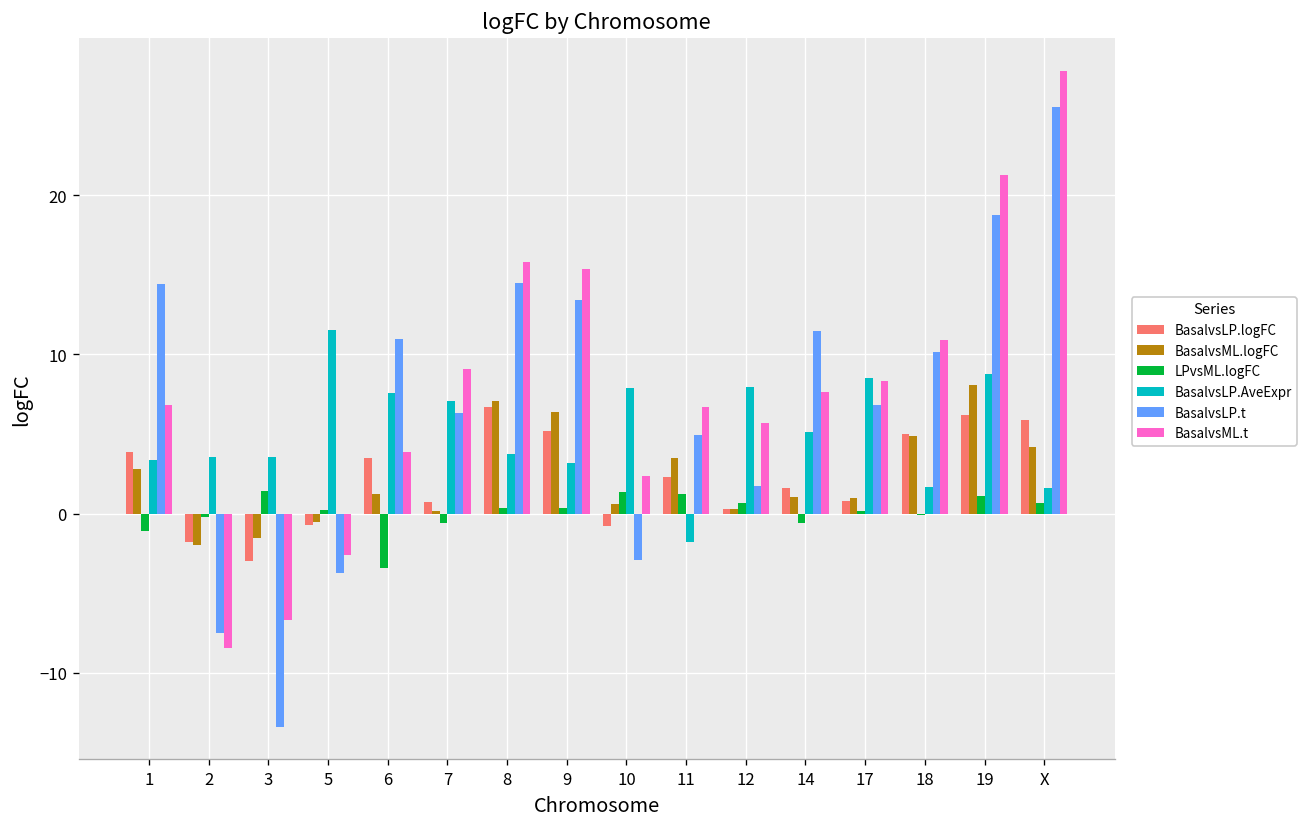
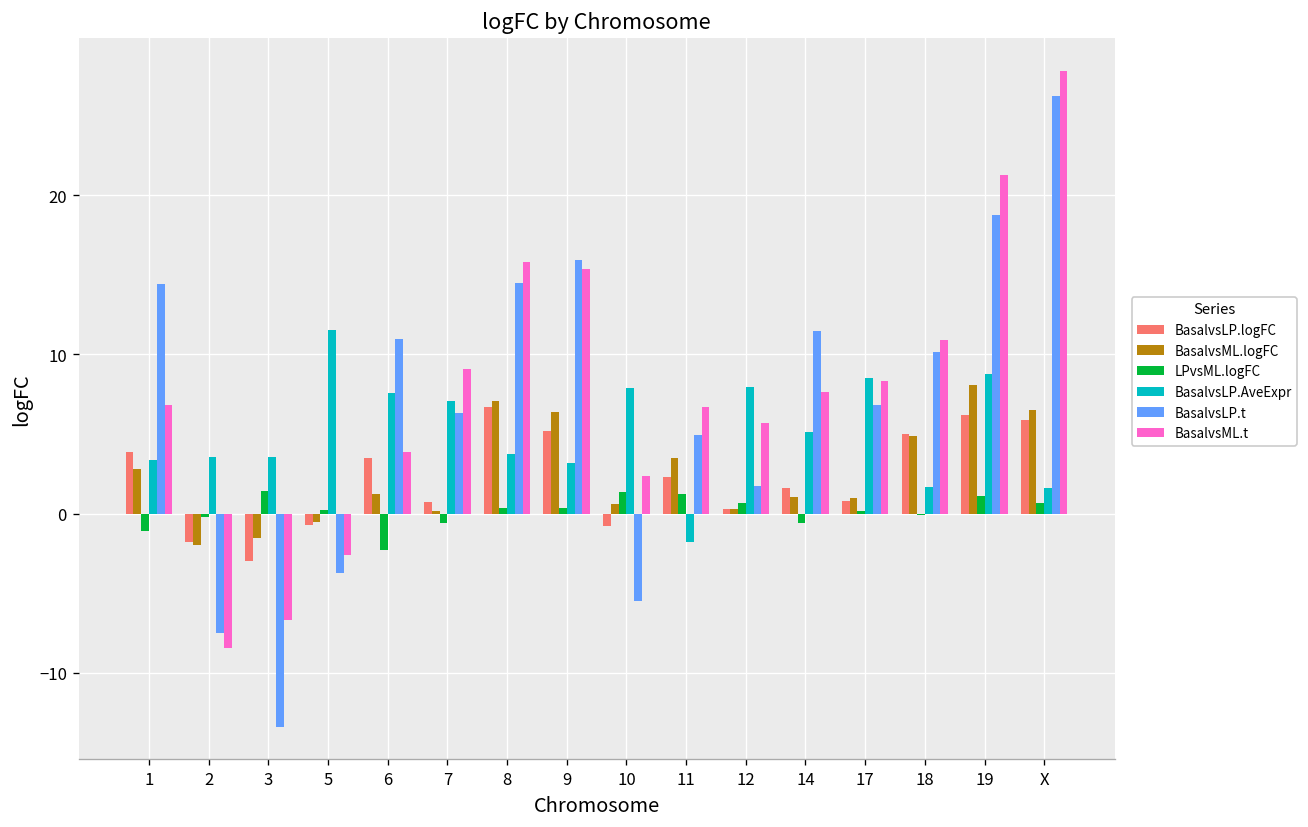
  {
    "BasalvsLP.logFC": {
      "1": 3.9,
      "2": -1.8,
      "3": -3.0,
      "5": -0.7,
      "6": 3.5,
      "7": 0.8,
      "8": 6.7,
      "9": 5.2,
      "10": -0.8,
      "11": 2.3,
      "12": 0.3,
      "14": 1.6,
      "17": 0.8,
      "18": 5.0,
      "19": 6.2,
      "X": 5.9
    },
    "BasalvsML.logFC": {
      "1": 2.8,
      "2": -2.0,
      "3": -1.5,
      "5": -0.5,
      "6": 1.2,
      "8": 7.1,
      "9": 6.4,
      "10": 0.6,
      "11": 3.5,
      "12": 0.3,
      "14": 1.0,
      "17": 1.0,
      "18": 4.9,
      "19": 8.1,
-     "X": 4.2
+     "X": 6.5
    },
    "LPvsML.logFC": {
      "1": -1.1,
      "2": -0.2,
      "3": 1.4,
      "5": 0.2,
-     "6": -3.4,
+     "6": -2.3,
      "7": -0.6,
      "8": 0.4,
      "9": 0.4,
      "10": 1.3,
      "11": 1.2,
      "12": 0.6,
      "14": -0.6,
      "19": 1.1,
      "X": 0.6
    },
    "BasalvsLP.AveExpr": {
      "1": 3.4,
      "2": 3.5,
      "3": 3.6,
      "5": 11.6,
      "6": 7.6,
      "7": 7.1,
      "8": 3.7,
      "9": 3.2,
      "10": 7.9,
      "11": -1.8,
      "12": 8.0,
      "14": 5.1,
      "17": 8.6,
      "18": 1.7,
      "19": 8.8,
      "X": 1.6
    },
    "BasalvsLP.t": {
      "1": 14.5,
      "2": -7.5,
      "3": -13.4,
      "5": -3.7,
      "6": 11.0,
      "7": 6.3,
      "8": 14.5,
-     "9": 13.4,
-     "10": -2.9,
+     "9": 15.9,
+     "10": -5.5,
      "11": 4.9,
      "12": 1.7,
      "14": 11.5,
      "17": 6.8,
      "18": 10.1,
      "19": 18.7,
-     "X": 25.6
+     "X": 26.2
    },
    "BasalvsML.t": {
      "1": 6.8,
      "2": -8.5,
      "3": -6.7,
      "5": -2.6,
      "6": 3.9,
      "7": 9.1,
      "8": 15.8,
      "9": 15.3,
      "10": 2.3,
      "11": 6.7,
      "12": 5.7,
      "14": 7.6,
      "17": 8.3,
      "18": 10.9,
      "19": 21.3,
      "X": 27.8
    }
  }
